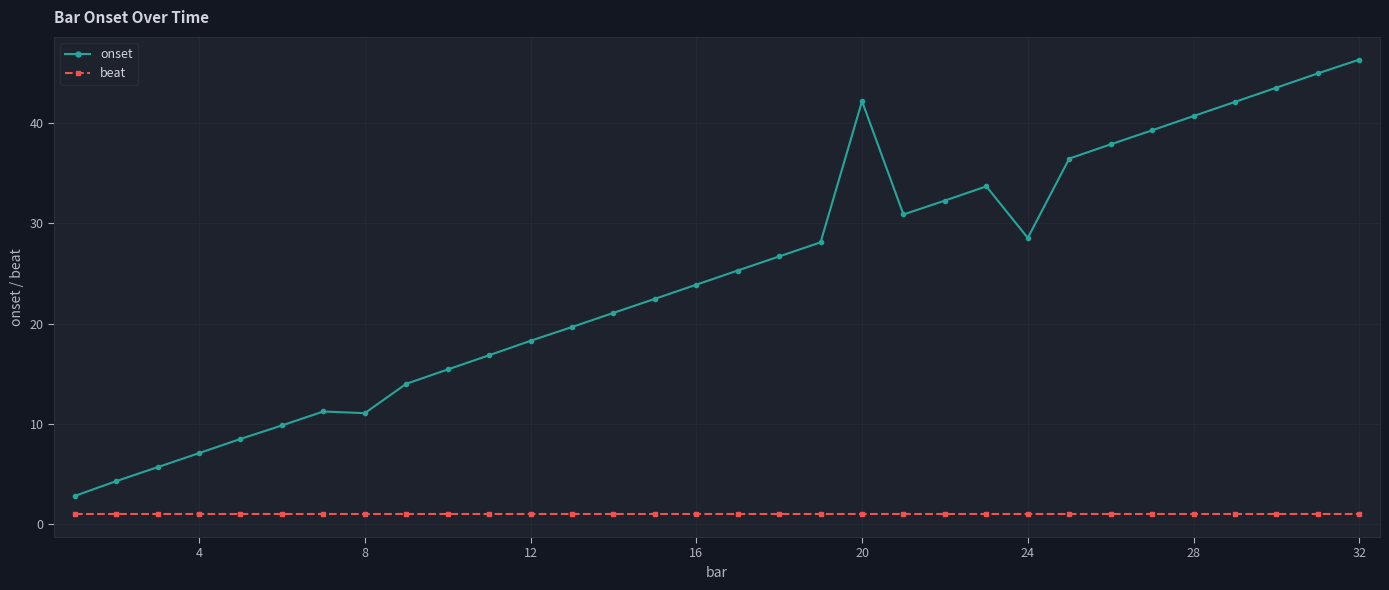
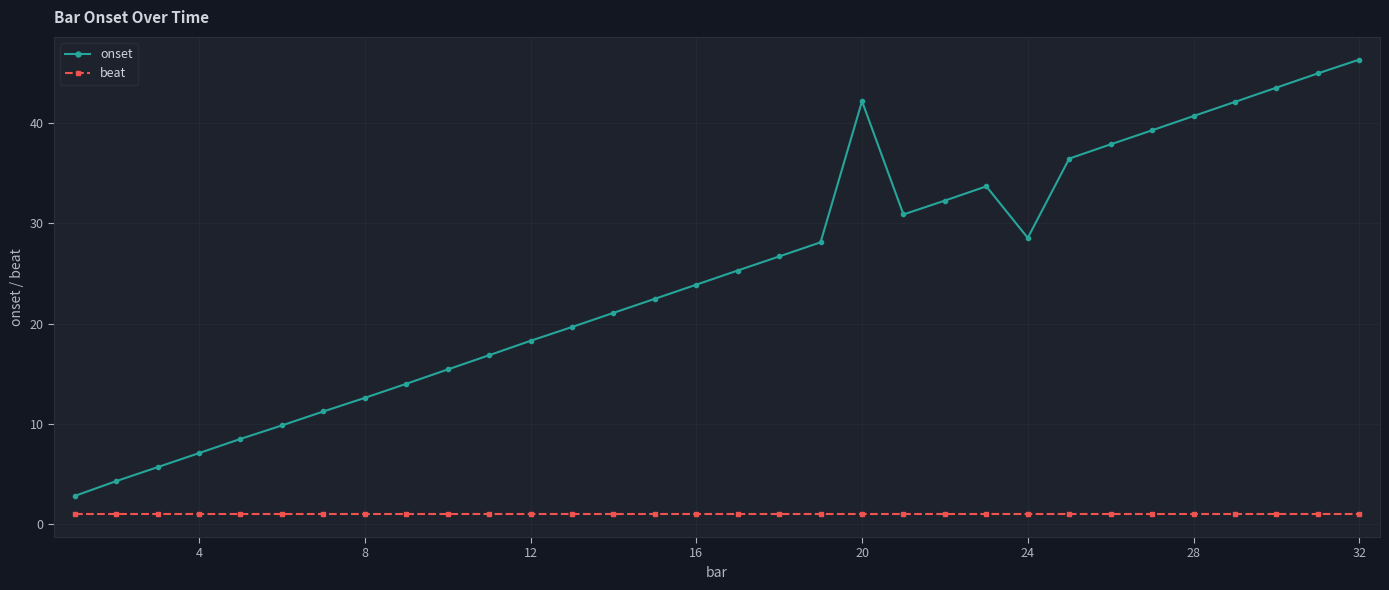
  {
    "onset": {
      "4": 7.1,
-     "8": 11.1,
+     "8": 12.6,
      "12": 18.3,
      "16": 23.9,
      "20": 42.2,
      "24": 28.5,
      "28": 40.7,
      "32": 46.3
    },
    "beat": {
      "4": 1.0,
      "8": 1.0,
      "12": 1.0,
      "16": 1.0,
      "20": 1.0,
      "24": 1.0,
      "28": 1.0,
      "32": 1.0
    }
  }
